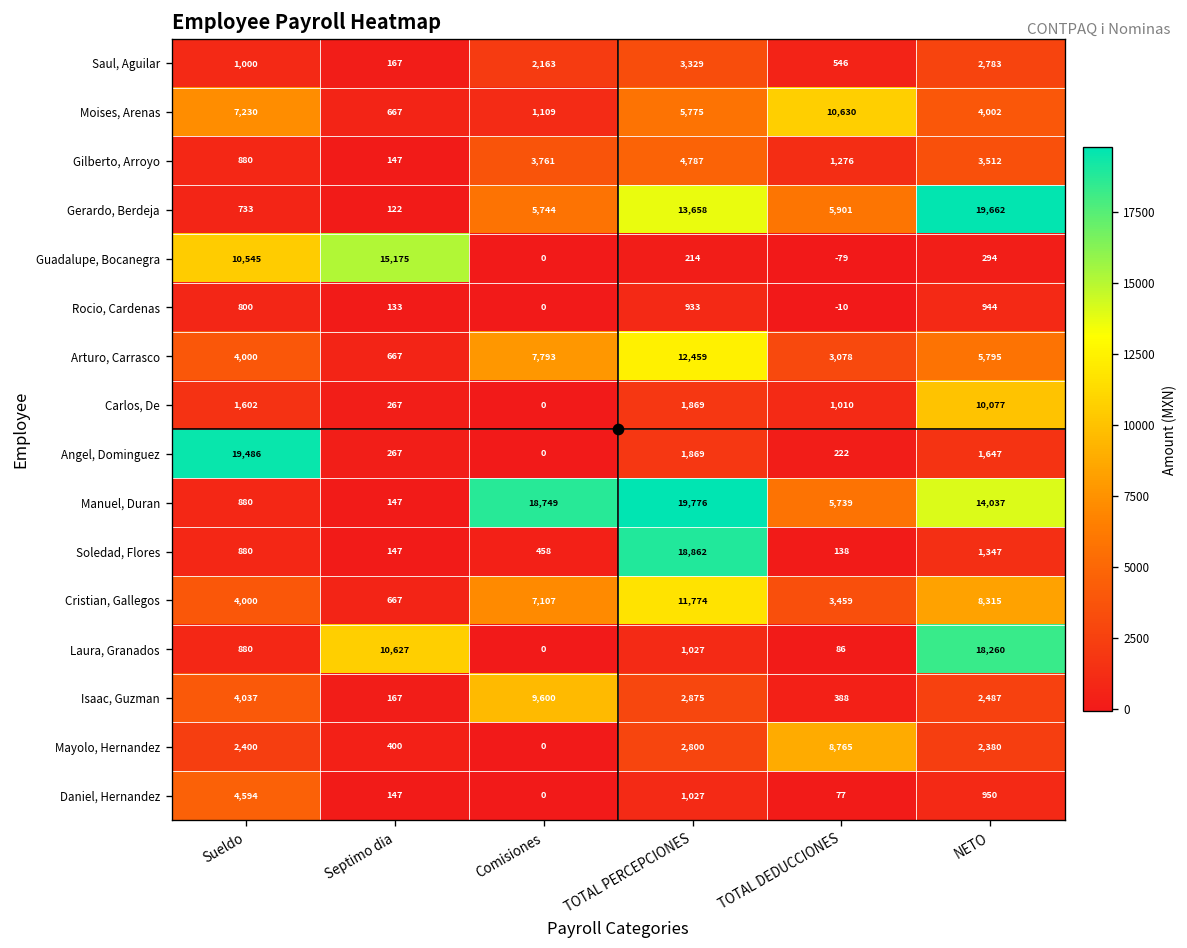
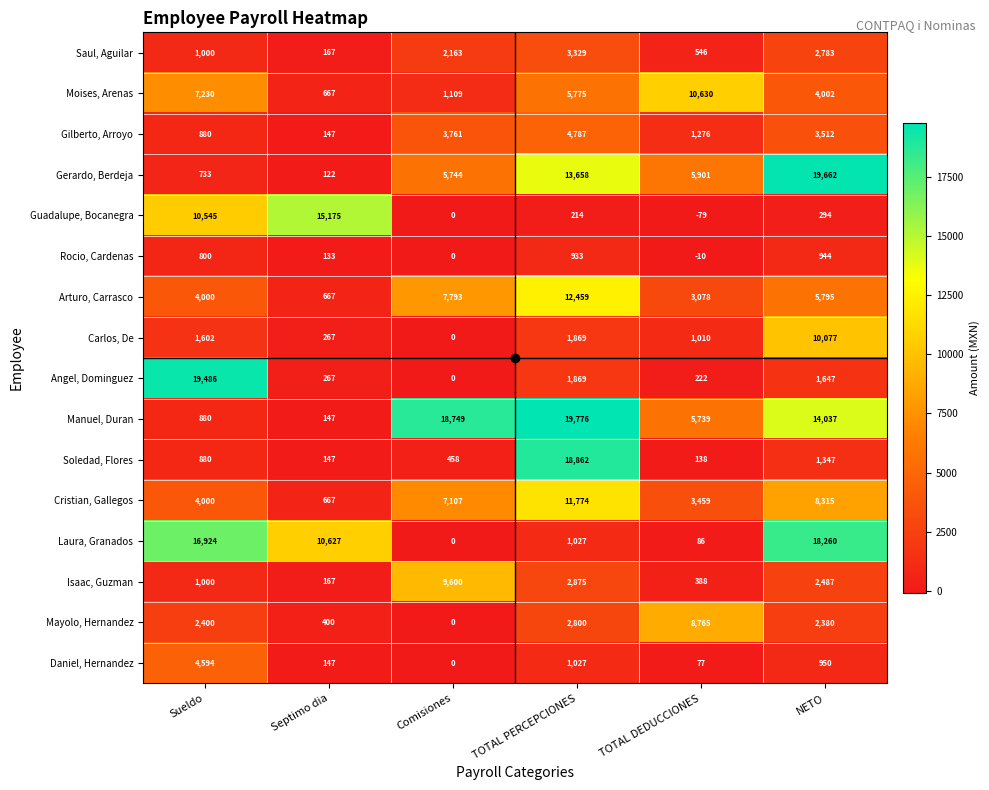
  {
    "Saul, Aguilar": {
      "Sueldo": "1,000",
      "Septimo dia": "167",
      "Comisiones": "2,163",
      "TOTAL PERCEPCIONES": "3,329",
      "TOTAL DEDUCCIONES": "546",
      "NETO": "2,783"
    },
    "Moises, Arenas": {
      "Sueldo": "7,230",
      "Septimo dia": "667",
      "Comisiones": "1,109",
      "TOTAL PERCEPCIONES": "5,775",
      "TOTAL DEDUCCIONES": "10,630",
      "NETO": "4,002"
    },
    "Gilberto, Arroyo": {
      "Sueldo": "880",
      "Septimo dia": "147",
      "Comisiones": "3,761",
      "TOTAL PERCEPCIONES": "4,787",
      "TOTAL DEDUCCIONES": "1,276",
      "NETO": "3,512"
    },
    "Gerardo, Berdeja": {
      "Sueldo": "733",
      "Septimo dia": "122",
      "Comisiones": "5,744",
      "TOTAL PERCEPCIONES": "13,658",
      "TOTAL DEDUCCIONES": "5,901",
      "NETO": "19,662"
    },
    "Guadalupe, Bocanegra": {
      "Sueldo": "10,545",
      "Septimo dia": "15,175",
      "Comisiones": "0",
      "TOTAL PERCEPCIONES": "214",
      "TOTAL DEDUCCIONES": "-79",
      "NETO": "294"
    },
    "Rocio, Cardenas": {
      "Sueldo": "800",
      "Septimo dia": "133",
      "Comisiones": "0",
      "TOTAL PERCEPCIONES": "933",
      "TOTAL DEDUCCIONES": "-10",
      "NETO": "944"
    },
    "Arturo, Carrasco": {
      "Sueldo": "4,000",
      "Septimo dia": "667",
      "Comisiones": "7,793",
      "TOTAL PERCEPCIONES": "12,459",
      "TOTAL DEDUCCIONES": "3,078",
      "NETO": "5,795"
    },
    "Carlos, De": {
      "Sueldo": "1,602",
      "Septimo dia": "267",
      "Comisiones": "0",
      "TOTAL PERCEPCIONES": "1,869",
      "TOTAL DEDUCCIONES": "1,010",
      "NETO": "10,077"
    },
    "Angel, Dominguez": {
      "Sueldo": "19,486",
      "Septimo dia": "267",
      "Comisiones": "0",
      "TOTAL PERCEPCIONES": "1,869",
      "TOTAL DEDUCCIONES": "222",
      "NETO": "1,647"
    },
    "Manuel, Duran": {
      "Sueldo": "880",
      "Septimo dia": "147",
      "Comisiones": "18,749",
      "TOTAL PERCEPCIONES": "19,776",
      "TOTAL DEDUCCIONES": "5,739",
      "NETO": "14,037"
    },
    "Soledad, Flores": {
      "Sueldo": "880",
      "Septimo dia": "147",
      "Comisiones": "458",
      "TOTAL PERCEPCIONES": "18,862",
      "TOTAL DEDUCCIONES": "138",
      "NETO": "1,347"
    },
    "Cristian, Gallegos": {
      "Sueldo": "4,000",
      "Septimo dia": "667",
      "Comisiones": "7,107",
      "TOTAL PERCEPCIONES": "11,774",
      "TOTAL DEDUCCIONES": "3,459",
      "NETO": "8,315"
    },
    "Laura, Granados": {
-     "Sueldo": "880",
+     "Sueldo": "16,924",
      "Septimo dia": "10,627",
      "Comisiones": "0",
      "TOTAL PERCEPCIONES": "1,027",
      "TOTAL DEDUCCIONES": "86",
      "NETO": "18,260"
    },
    "Isaac, Guzman": {
-     "Sueldo": "4,037",
+     "Sueldo": "1,000",
      "Septimo dia": "167",
      "Comisiones": "9,600",
      "TOTAL PERCEPCIONES": "2,875",
      "TOTAL DEDUCCIONES": "388",
      "NETO": "2,487"
    },
    "Mayolo, Hernandez": {
      "Sueldo": "2,400",
      "Septimo dia": "400",
      "Comisiones": "0",
      "TOTAL PERCEPCIONES": "2,800",
      "TOTAL DEDUCCIONES": "8,765",
      "NETO": "2,380"
    },
    "Daniel, Hernandez": {
      "Sueldo": "4,594",
      "Septimo dia": "147",
      "Comisiones": "0",
      "TOTAL PERCEPCIONES": "1,027",
      "TOTAL DEDUCCIONES": "77",
      "NETO": "950"
    }
  }
